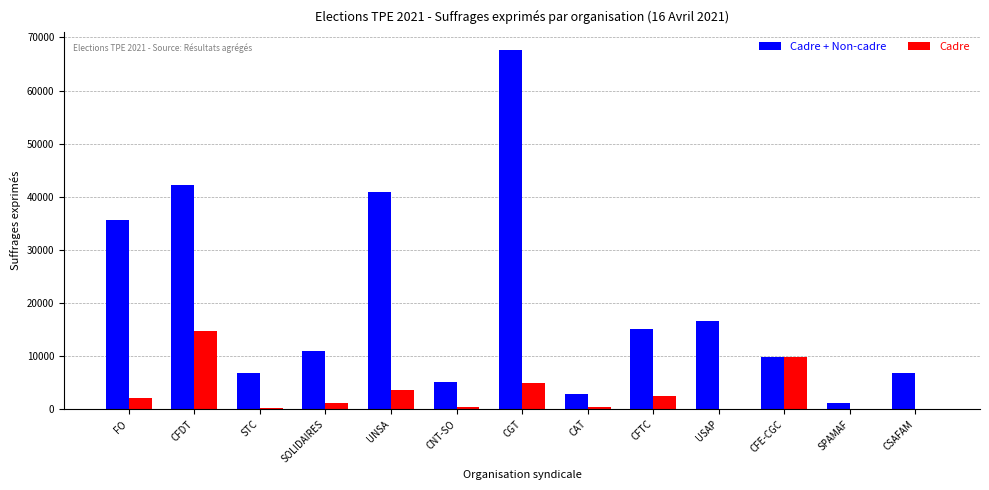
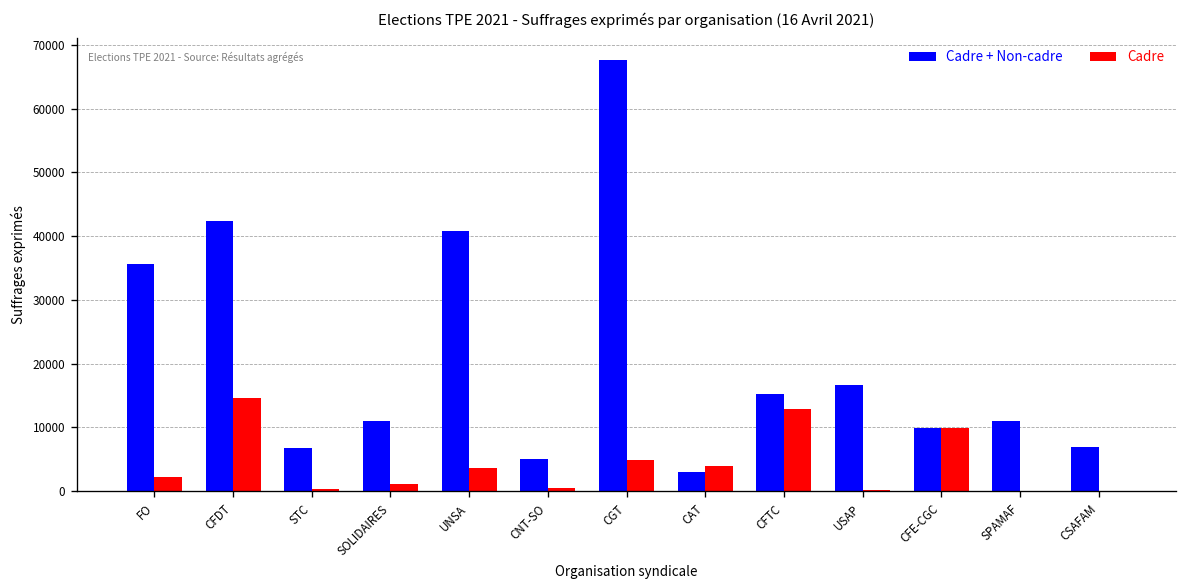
  {
    "Cadre + Non-cadre": {
      "FO": 36000,
      "CFDT": 42000,
      "STC": 7000,
      "SOLIDAIRES": 11000,
      "UNSA": 41000,
      "CNT-SO": 5000,
      "CGT": 68000,
      "CAT": 3000,
      "CFTC": 15000,
      "USAP": 17000,
      "CFE-CGC": 10000,
-     "SPAMAF": 1000,
+     "SPAMAF": 11000,
      "CSAFAM": 7000
    },
    "Cadre": {
      "FO": 2000,
      "CFDT": 15000,
      "SOLIDAIRES": 1000,
      "UNSA": 4000,
      "CGT": 5000,
-     "CAT": 0,
-     "CFTC": 2000,
+     "CAT": 4000,
+     "CFTC": 13000,
      "CFE-CGC": 10000,
      "SPAMAF": 0,
      "CSAFAM": 0
    }
  }
